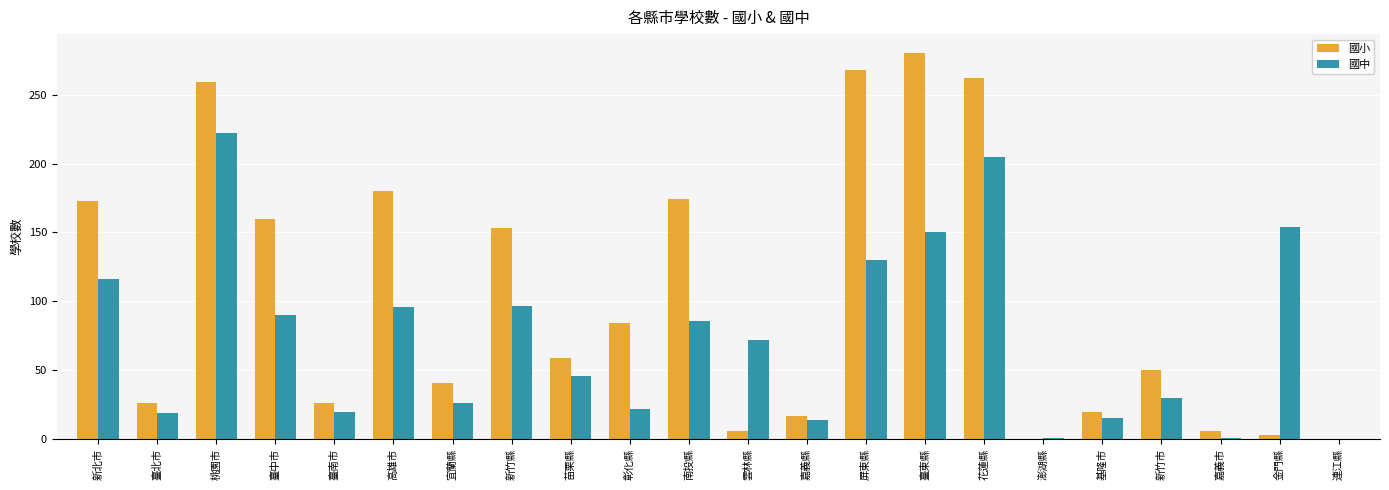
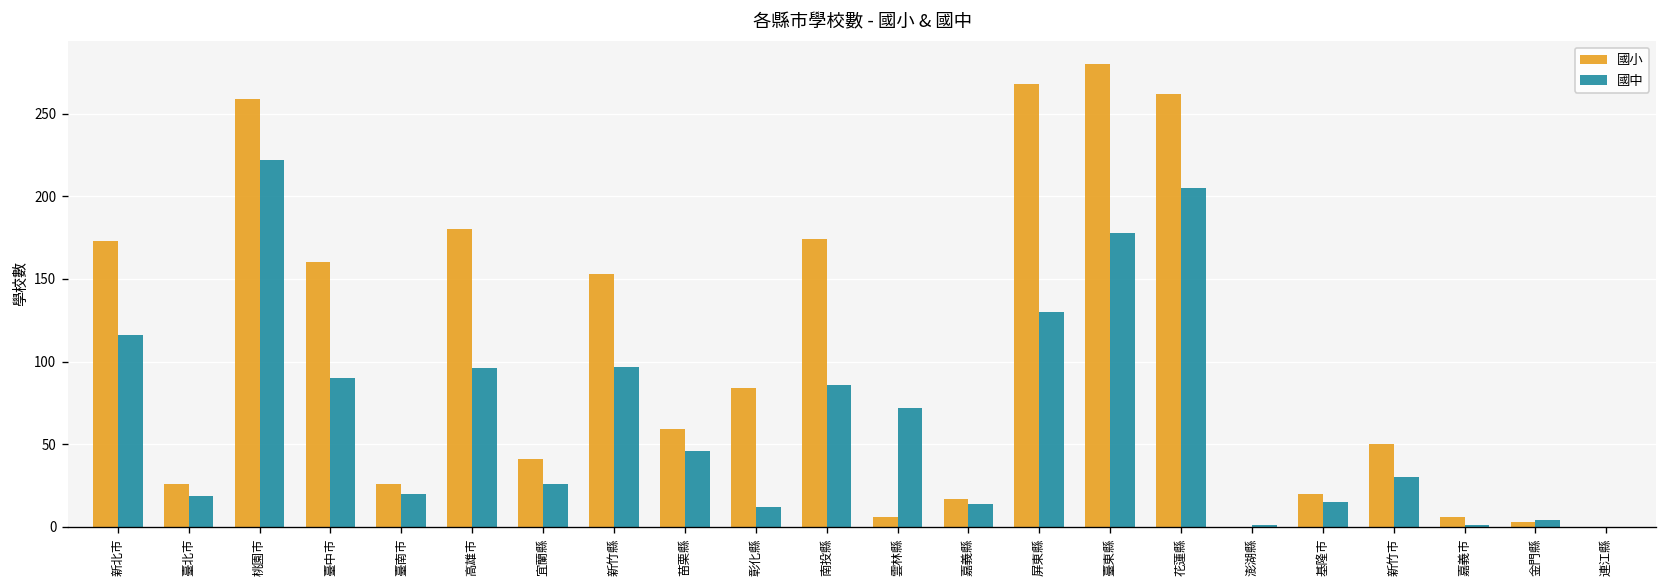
  {
    "國小": {
      "新北市": 173,
      "臺北市": 26,
      "桃園市": 259,
      "臺中市": 160,
      "臺南市": 26,
      "高雄市": 180,
      "宜蘭縣": 41,
      "新竹縣": 153,
      "苗栗縣": 59,
      "彰化縣": 84,
      "南投縣": 174,
      "雲林縣": 6,
      "嘉義縣": 17,
      "屏東縣": 268,
      "臺東縣": 280,
      "花蓮縣": 262,
      "澎湖縣": 0,
      "基隆市": 20,
      "新竹市": 50,
      "嘉義市": 6,
      "金門縣": 3,
      "連江縣": 0
    },
    "國中": {
      "新北市": 116,
      "臺北市": 19,
      "桃園市": 222,
      "臺中市": 90,
      "臺南市": 20,
      "高雄市": 96,
      "宜蘭縣": 26,
      "新竹縣": 97,
      "苗栗縣": 46,
-     "彰化縣": 22,
+     "彰化縣": 12,
      "南投縣": 86,
      "雲林縣": 72,
      "嘉義縣": 14,
      "屏東縣": 130,
-     "臺東縣": 150,
+     "臺東縣": 178,
      "花蓮縣": 205,
      "基隆市": 15,
      "新竹市": 30,
-     "金門縣": 154,
+     "金門縣": 4,
      "連江縣": 0
    }
  }
